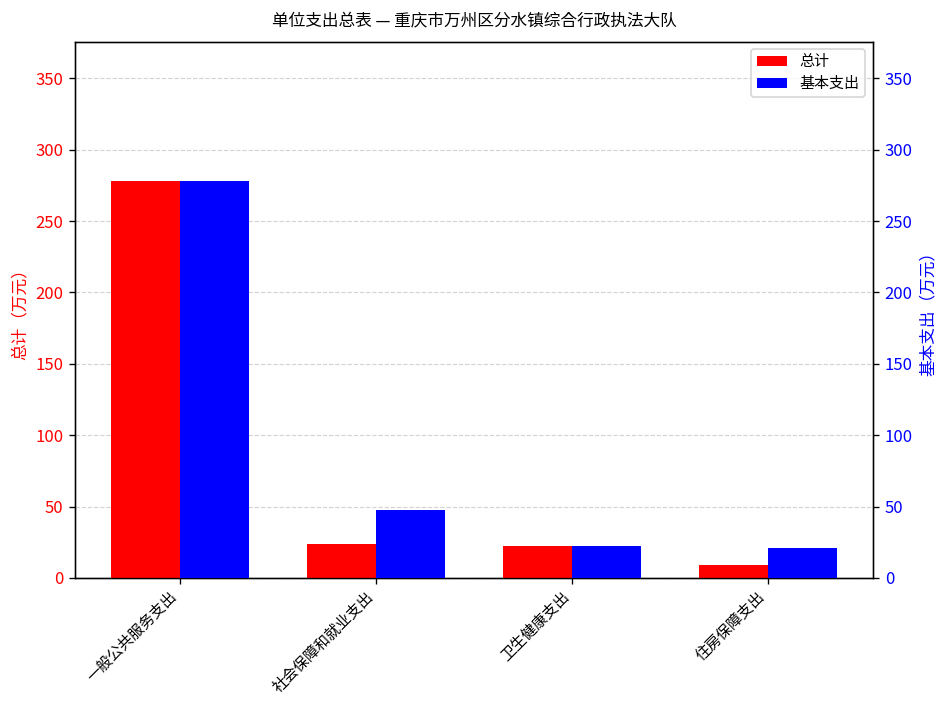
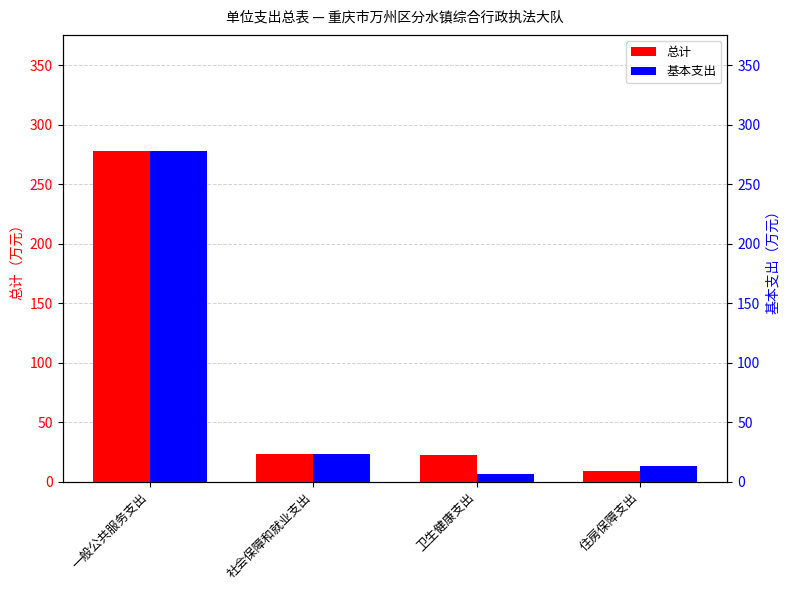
  {
    "总计": {
      "一般公共服务支出": 278,
      "社会保障和就业支出": 23,
      "卫生健康支出": 22,
      "住房保障支出": 9
    },
    "基本支出": {
      "一般公共服务支出": 278,
-     "社会保障和就业支出": 48,
-     "卫生健康支出": 22,
-     "住房保障支出": 21
+     "社会保障和就业支出": 23,
+     "卫生健康支出": 7,
+     "住房保障支出": 13
    }
  }
